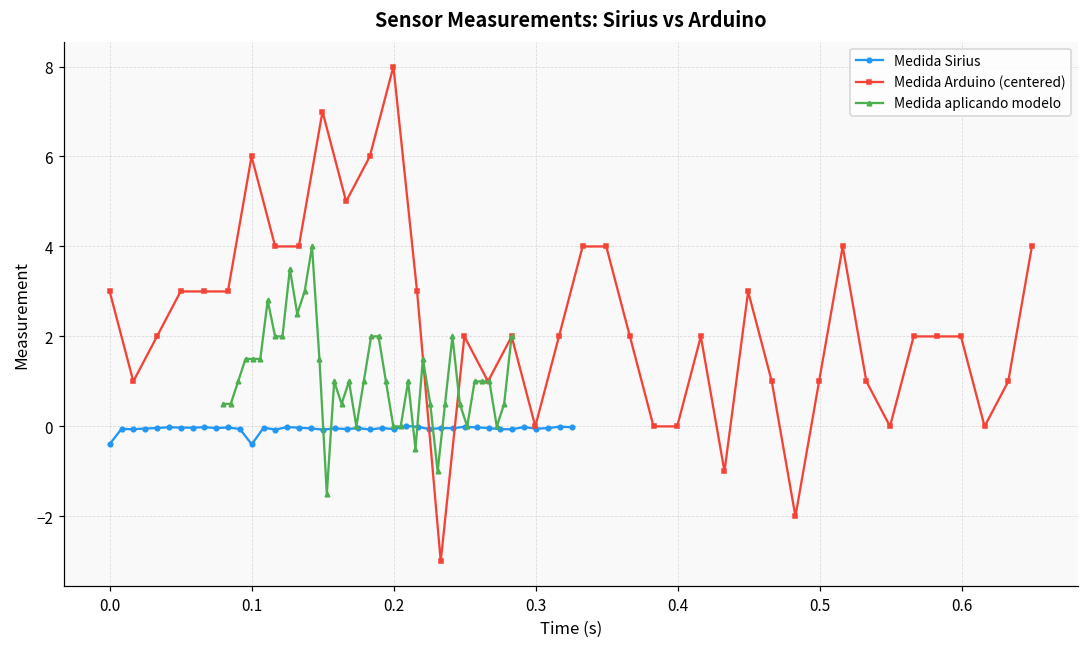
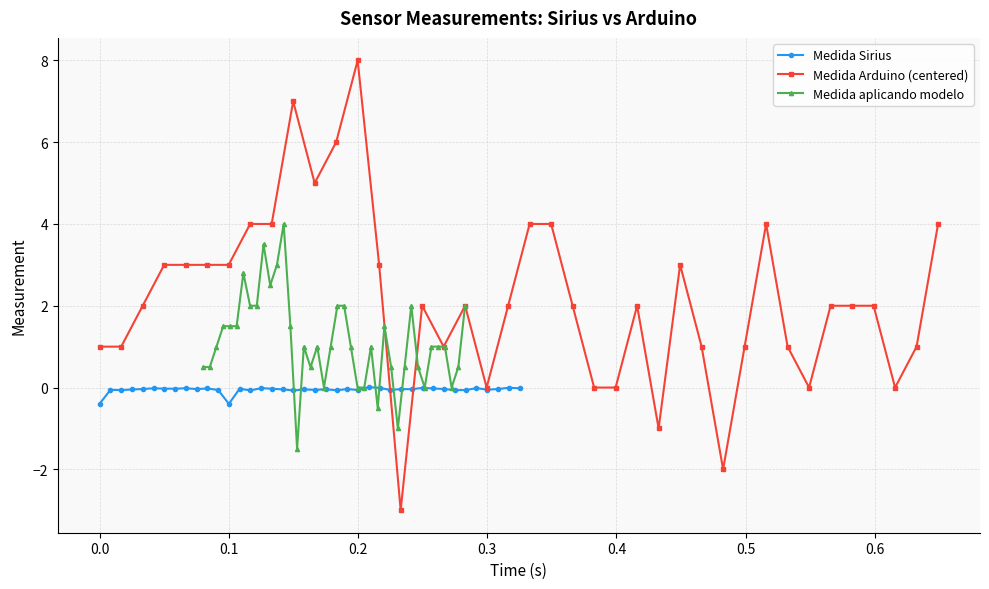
  {
    "Medida Sirius": {
      "0.0": -0.4,
      "0.1": -0.4,
      "0.2": -0.1
    },
    "Medida Arduino (centered)": {
-     "0.0": 3.0,
-     "0.1": 6.0,
+     "0.0": 1.0,
+     "0.1": 3.0,
      "0.2": 8.0
    }
  }
